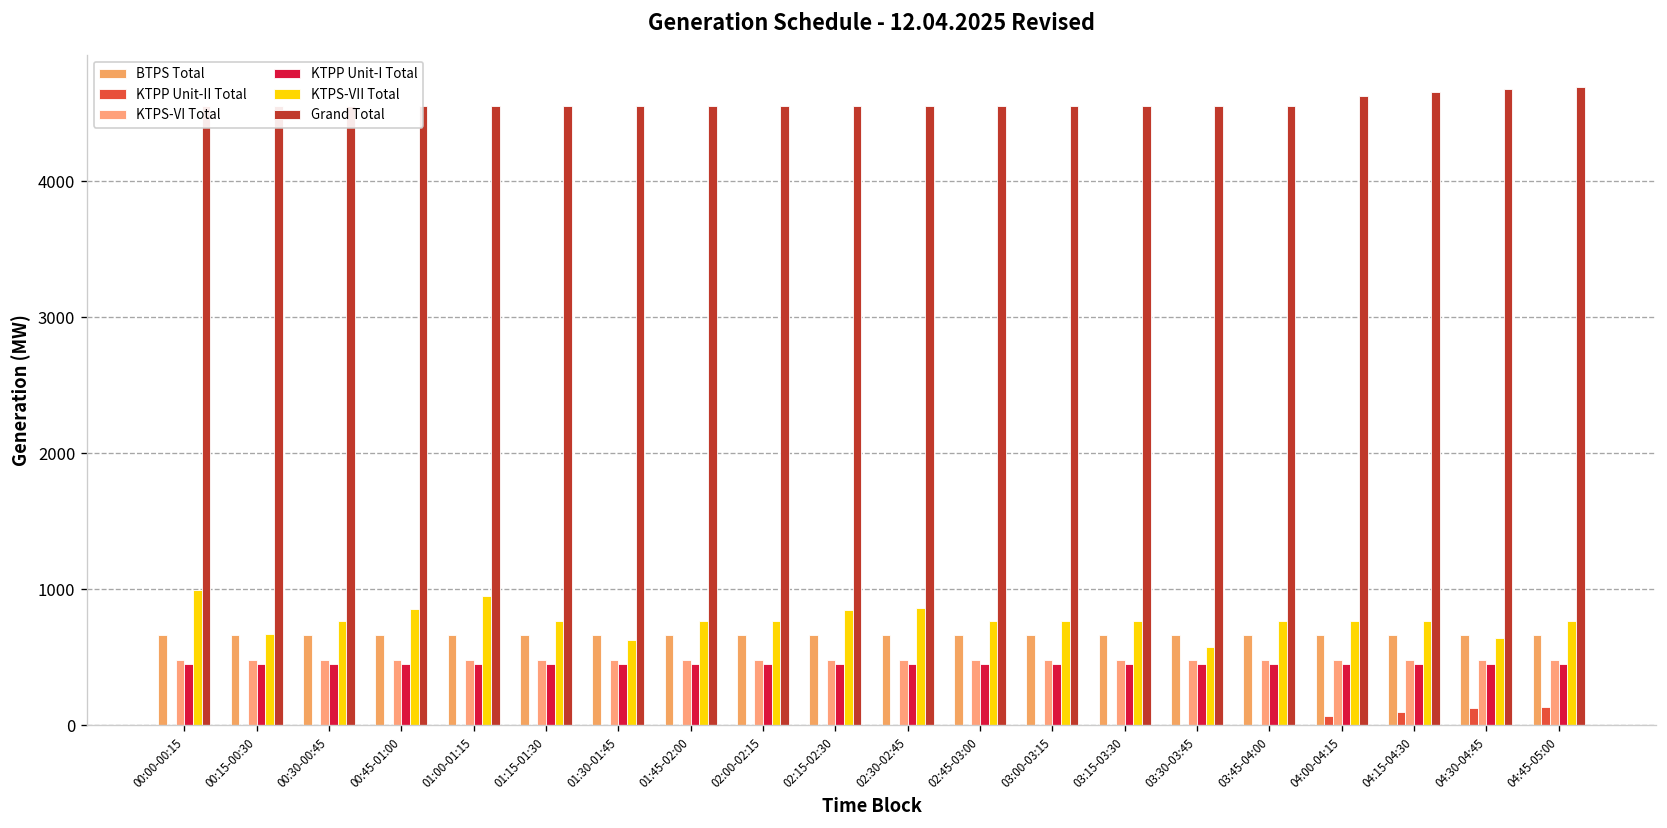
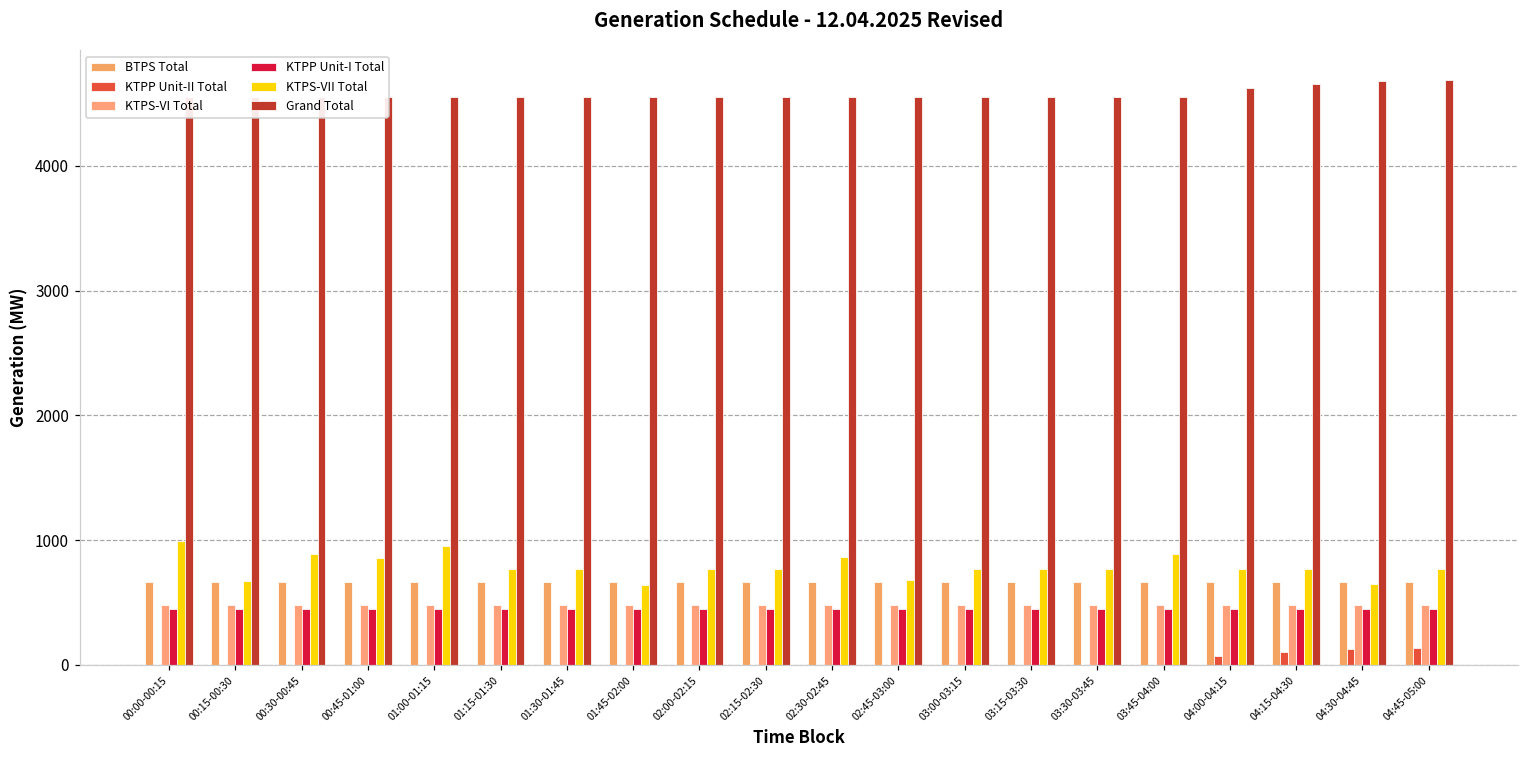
  {
    "KTPS-VII Total": {
      "00:00-00:15": 1000,
      "00:15-00:30": 670,
-     "00:30-00:45": 770,
+     "00:30-00:45": 890,
      "00:45-01:00": 860,
      "01:00-01:15": 950,
      "01:15-01:30": 770,
-     "01:30-01:45": 630,
-     "01:45-02:00": 770,
+     "01:30-01:45": 770,
+     "01:45-02:00": 640,
      "02:00-02:15": 770,
-     "02:15-02:30": 840,
+     "02:15-02:30": 770,
      "02:30-02:45": 860,
-     "02:45-03:00": 770,
+     "02:45-03:00": 680,
      "03:00-03:15": 770,
      "03:15-03:30": 770,
-     "03:30-03:45": 570,
-     "03:45-04:00": 770,
+     "03:30-03:45": 770,
+     "03:45-04:00": 890,
      "04:00-04:15": 770,
      "04:15-04:30": 770,
      "04:30-04:45": 640,
      "04:45-05:00": 770
    }
  }
